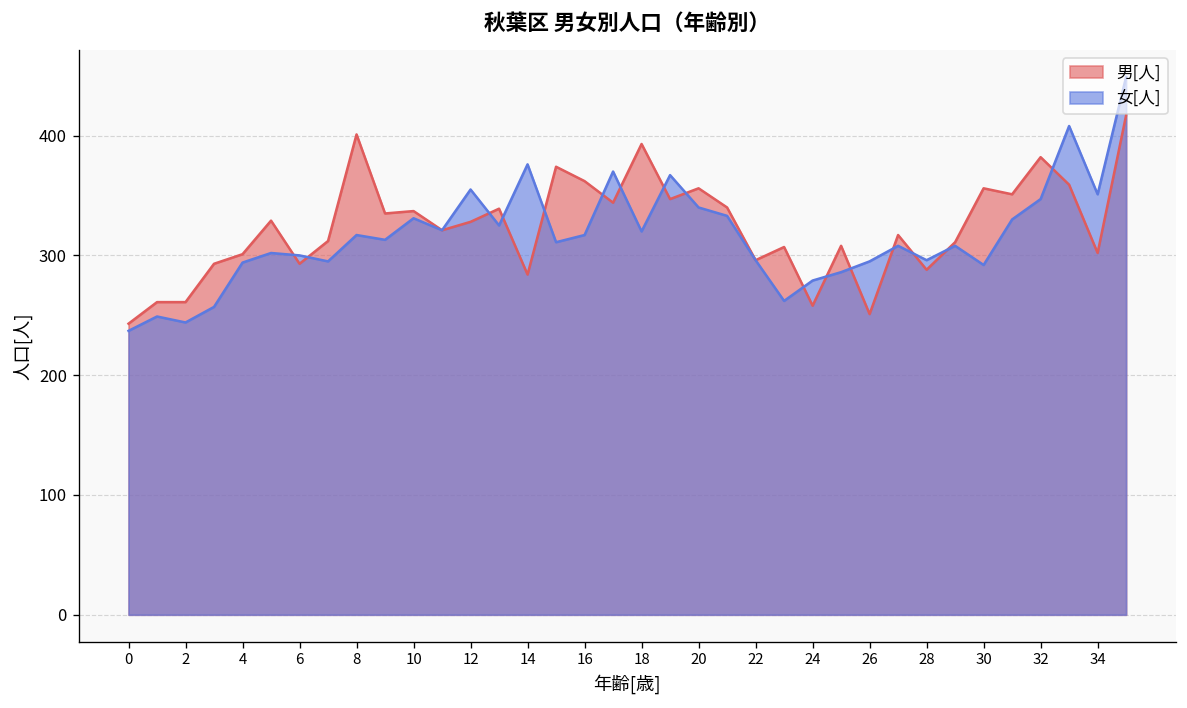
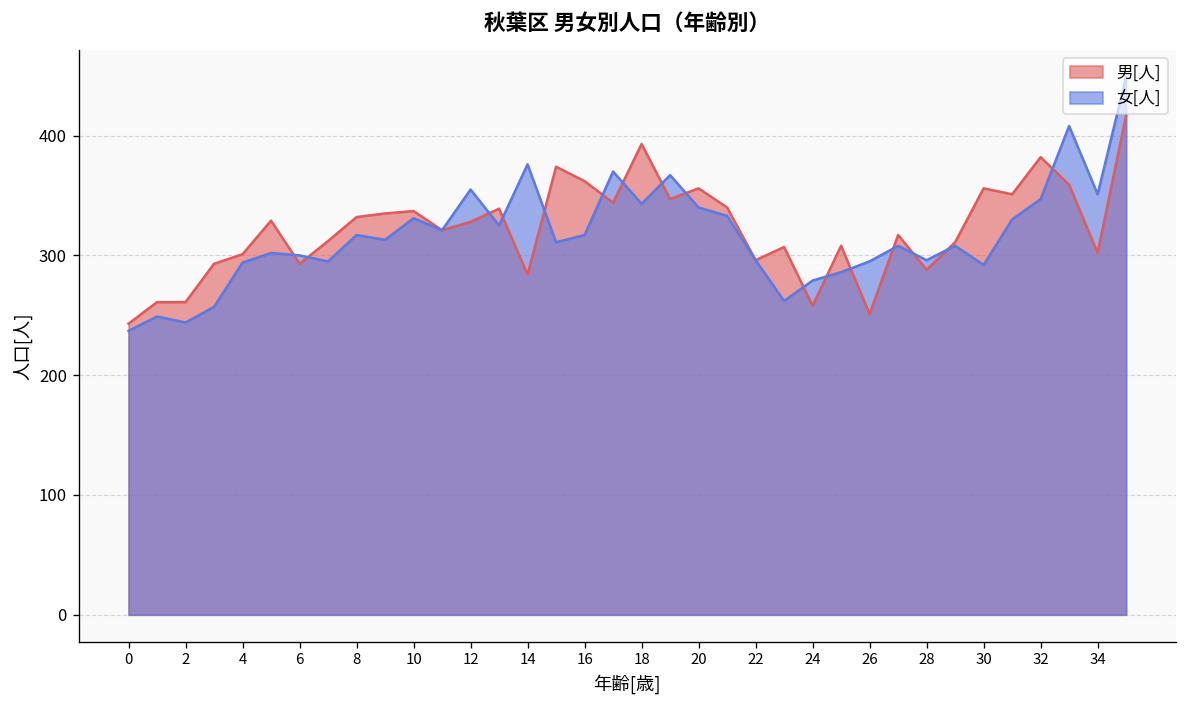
  {
    "男[人]": {
      "0": 240,
      "2": 260,
      "4": 300,
      "6": 290,
-     "8": 400,
+     "8": 330,
      "10": 340,
      "12": 330,
      "14": 280,
      "16": 360,
      "18": 390,
      "20": 360,
      "24": 260,
      "26": 250,
      "28": 290,
      "30": 360,
      "32": 380,
      "34": 300
    },
    "女[人]": {
      "0": 240,
      "2": 240,
      "4": 290,
      "6": 300,
      "8": 320,
      "10": 330,
      "12": 360,
      "14": 380,
      "16": 320,
-     "18": 320,
+     "18": 340,
      "20": 340,
      "24": 280,
      "26": 300,
      "28": 300,
      "30": 290,
      "32": 350,
      "34": 350
    }
  }
